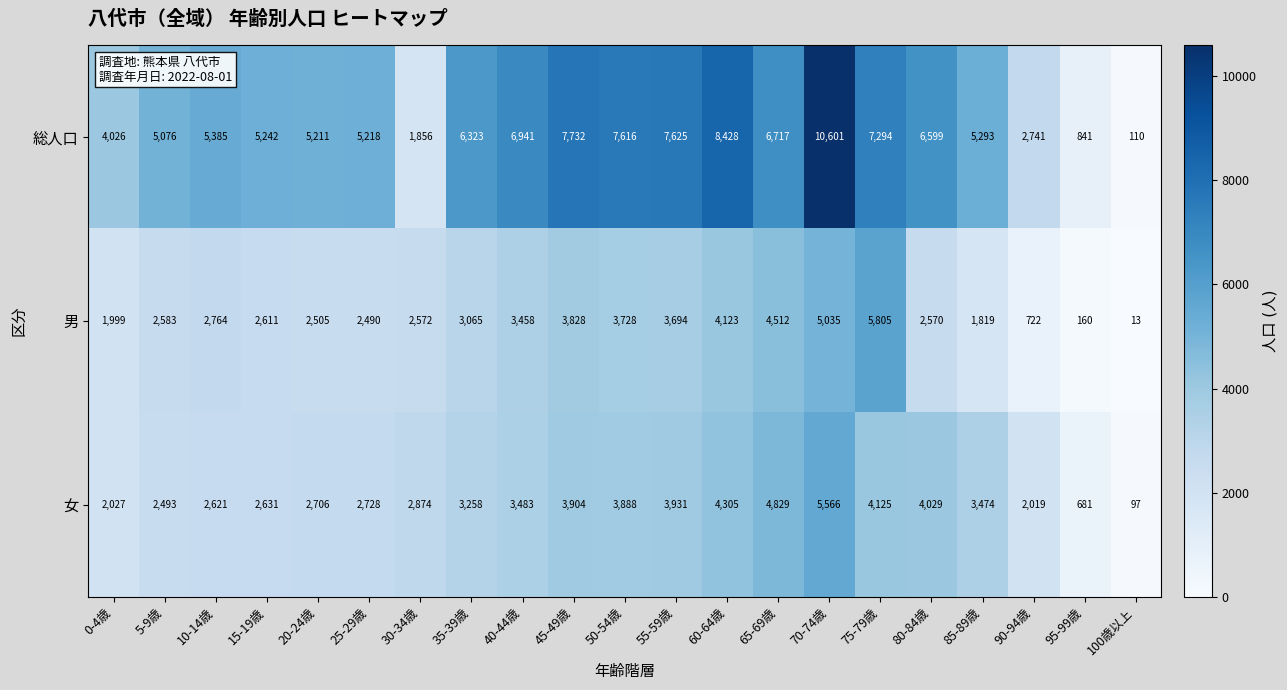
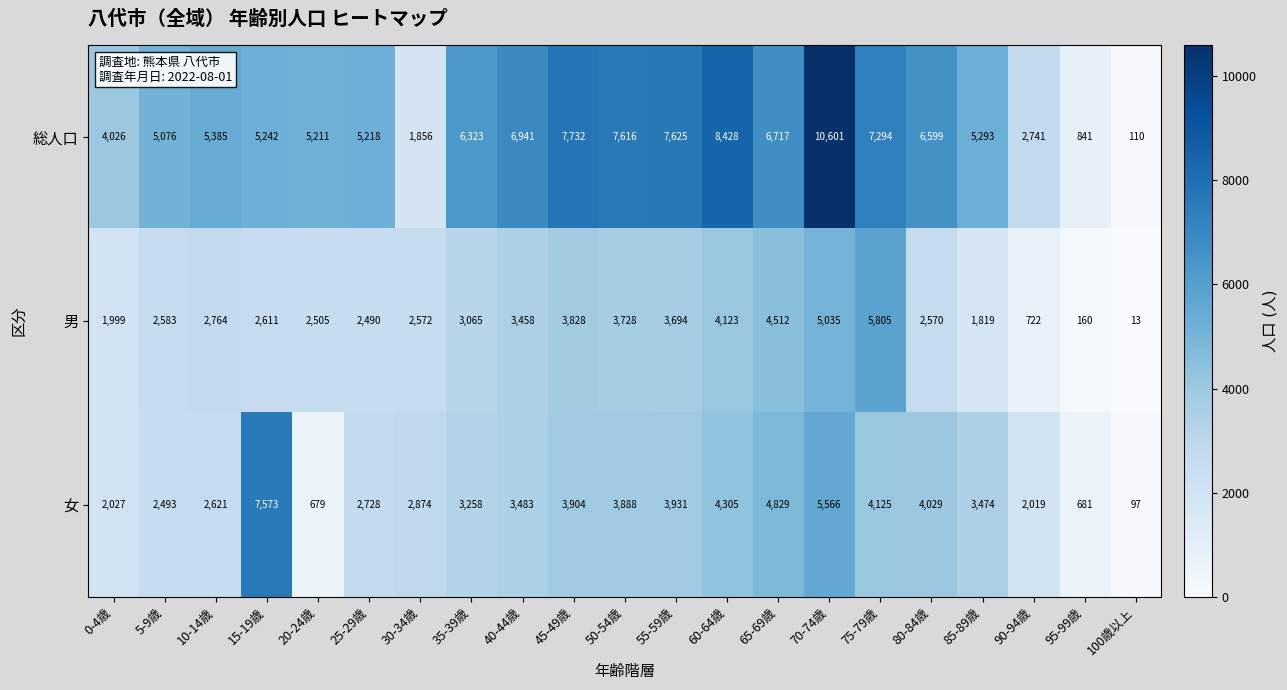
  {
    "総人口": {
      "0-4歳": "4,026",
      "5-9歳": "5,076",
      "10-14歳": "5,385",
      "15-19歳": "5,242",
      "20-24歳": "5,211",
      "25-29歳": "5,218",
      "30-34歳": "1,856",
      "35-39歳": "6,323",
      "40-44歳": "6,941",
      "45-49歳": "7,732",
      "50-54歳": "7,616",
      "55-59歳": "7,625",
      "60-64歳": "8,428",
      "65-69歳": "6,717",
      "70-74歳": "10,601",
      "75-79歳": "7,294",
      "80-84歳": "6,599",
      "85-89歳": "5,293",
      "90-94歳": "2,741",
      "95-99歳": "841",
      "100歳以上": "110"
    },
    "男": {
      "0-4歳": "1,999",
      "5-9歳": "2,583",
      "10-14歳": "2,764",
      "15-19歳": "2,611",
      "20-24歳": "2,505",
      "25-29歳": "2,490",
      "30-34歳": "2,572",
      "35-39歳": "3,065",
      "40-44歳": "3,458",
      "45-49歳": "3,828",
      "50-54歳": "3,728",
      "55-59歳": "3,694",
      "60-64歳": "4,123",
      "65-69歳": "4,512",
      "70-74歳": "5,035",
      "75-79歳": "5,805",
      "80-84歳": "2,570",
      "85-89歳": "1,819",
      "90-94歳": "722",
      "95-99歳": "160",
      "100歳以上": "13"
    },
    "女": {
      "0-4歳": "2,027",
      "5-9歳": "2,493",
      "10-14歳": "2,621",
-     "15-19歳": "2,631",
-     "20-24歳": "2,706",
+     "15-19歳": "7,573",
+     "20-24歳": "679",
      "25-29歳": "2,728",
      "30-34歳": "2,874",
      "35-39歳": "3,258",
      "40-44歳": "3,483",
      "45-49歳": "3,904",
      "50-54歳": "3,888",
      "55-59歳": "3,931",
      "60-64歳": "4,305",
      "65-69歳": "4,829",
      "70-74歳": "5,566",
      "75-79歳": "4,125",
      "80-84歳": "4,029",
      "85-89歳": "3,474",
      "90-94歳": "2,019",
      "95-99歳": "681",
      "100歳以上": "97"
    }
  }
